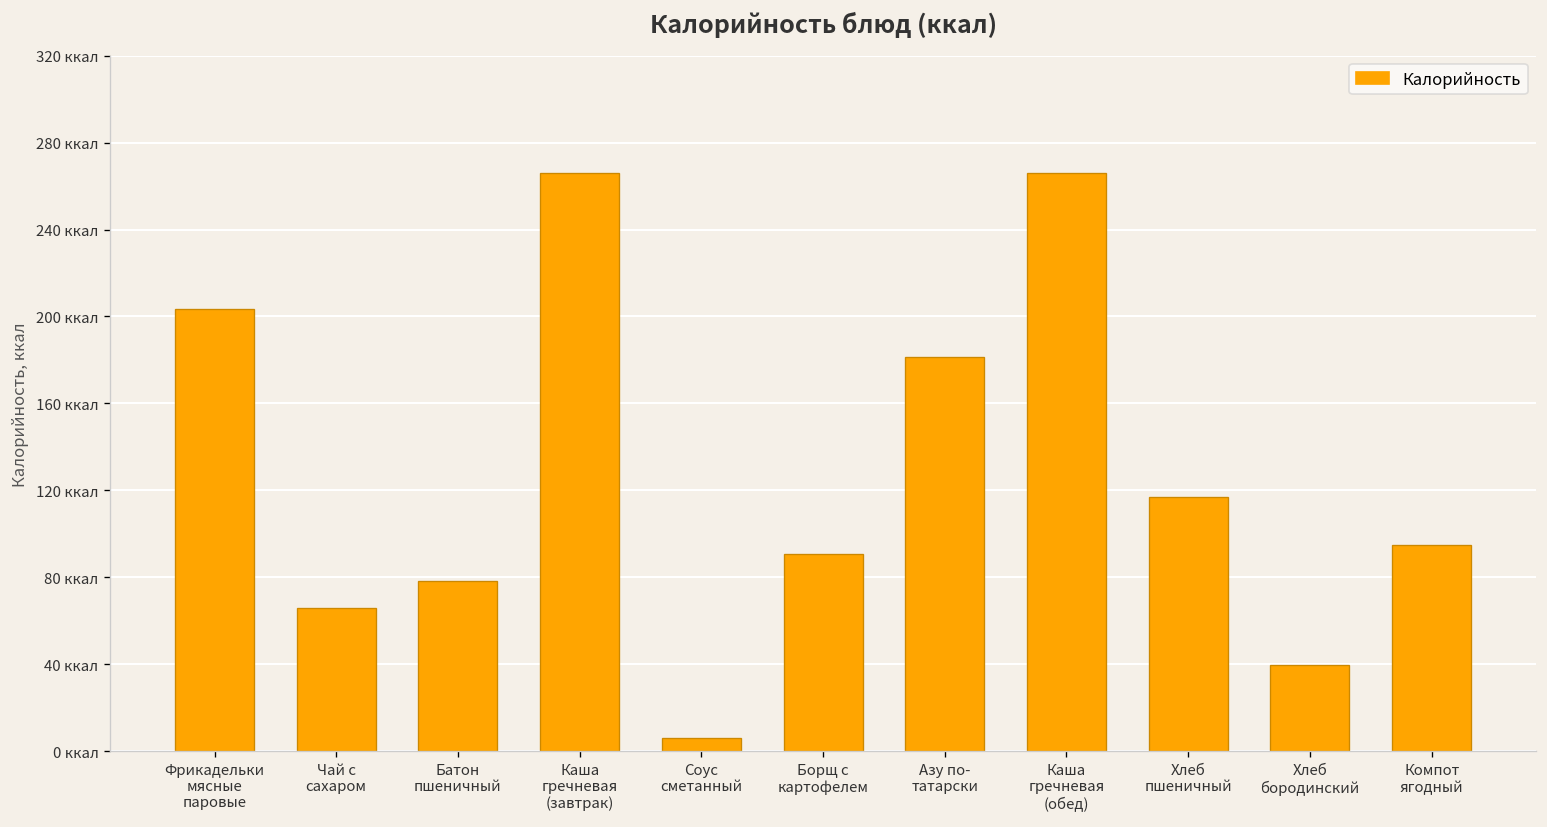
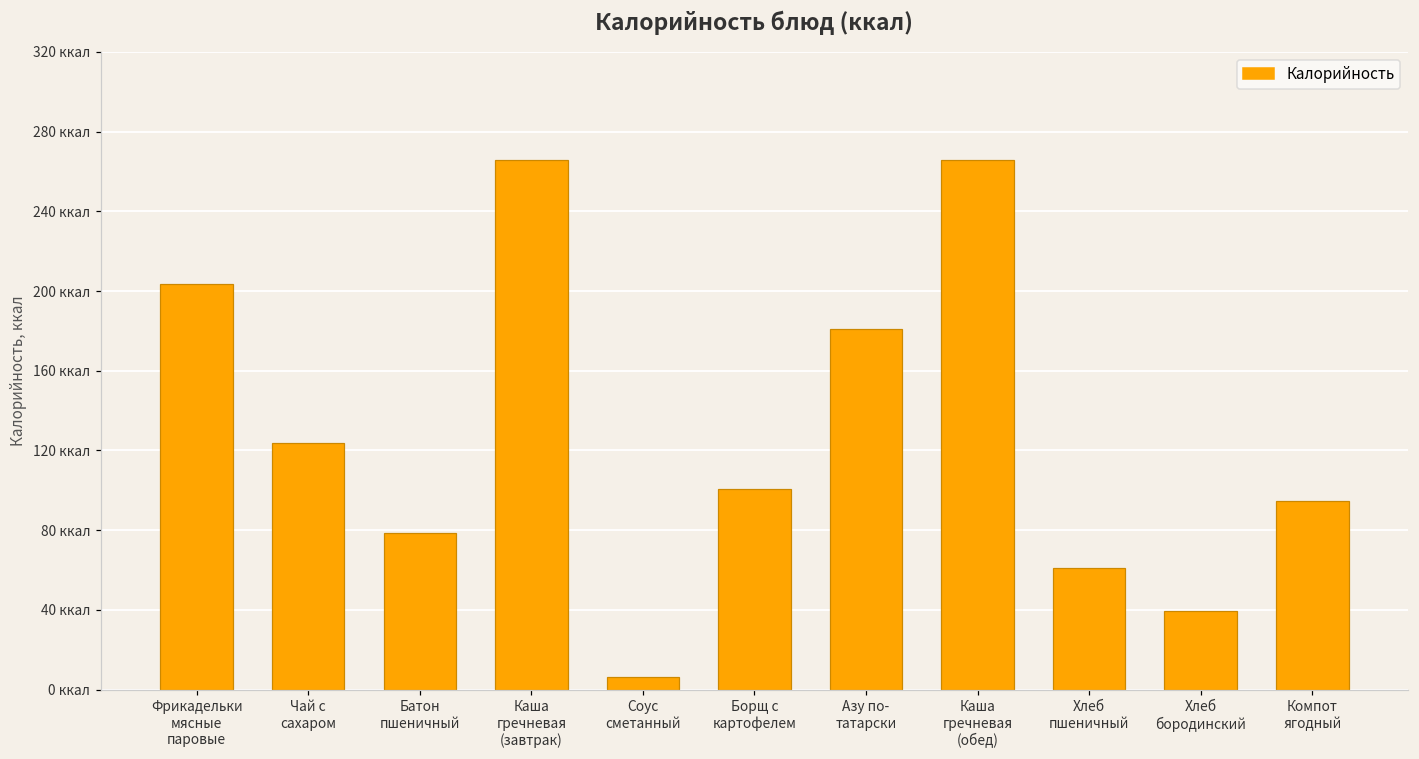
  {
    "Фрикадельки мясные паровые": "203 ккал",
-   "Чай с сахаром": "66 ккал",
+   "Чай с сахаром": "124 ккал",
    "Батон пшеничный": "79 ккал",
    "Каша гречневая (завтрак)": "266 ккал",
    "Соус сметанный": "6 ккал",
-   "Борщ с картофелем": "91 ккал",
+   "Борщ с картофелем": "101 ккал",
    "Азу по- татарски": "181 ккал",
    "Каша гречневая (обед)": "266 ккал",
-   "Хлеб пшеничный": "117 ккал",
+   "Хлеб пшеничный": "61 ккал",
    "Хлеб бородинский": "40 ккал",
    "Компот ягодный": "95 ккал"
  }
